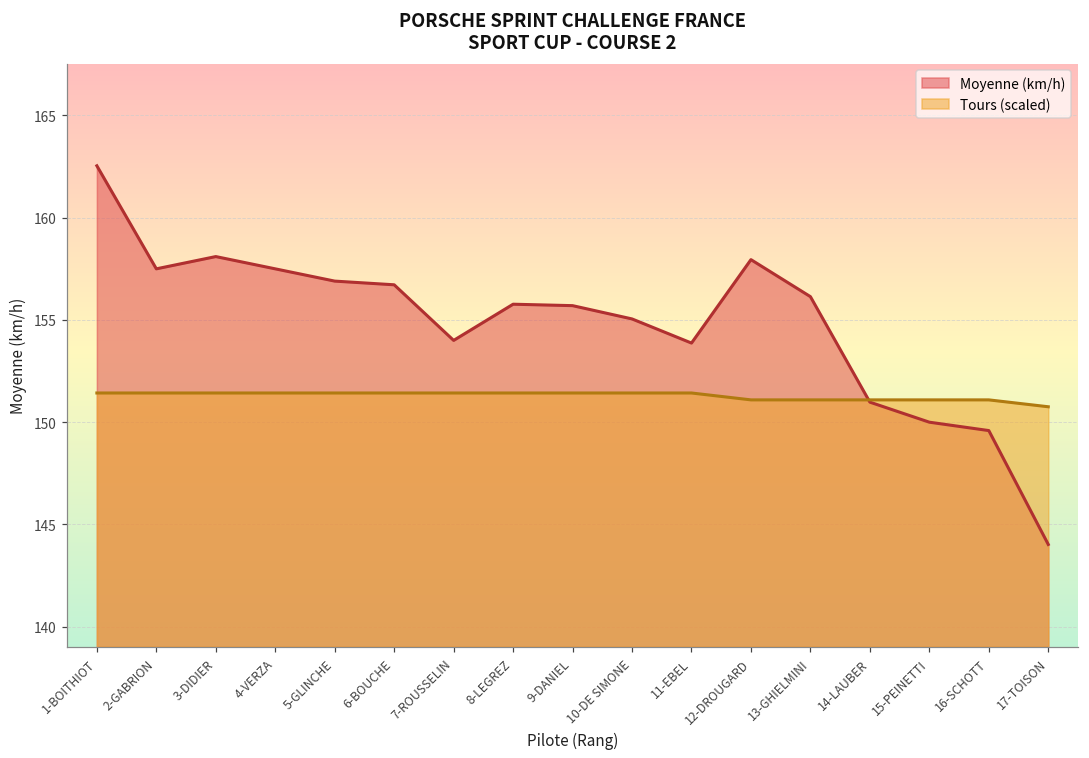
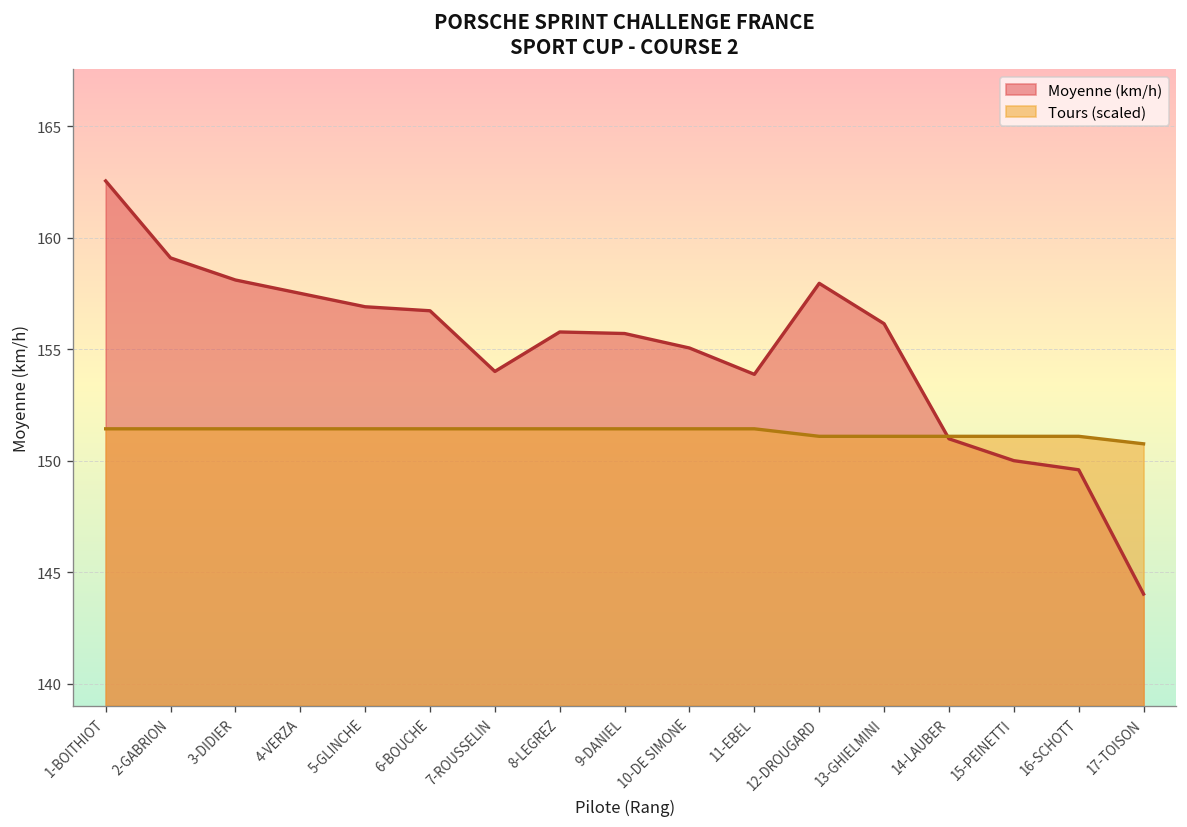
  {
    "Moyenne (km/h)": {
      "1-BOITHIOT": 162.5,
-     "2-GABRION": 157.5,
+     "2-GABRION": 159.1,
      "3-DIDIER": 158.1,
      "4-VERZA": 157.5,
      "5-GLINCHE": 156.9,
      "6-BOUCHE": 156.7,
      "7-ROUSSELIN": 154.0,
      "8-LEGREZ": 155.8,
      "9-DANIEL": 155.7,
      "10-DE SIMONE": 155.1,
      "11-EBEL": 153.9,
      "12-DROUGARD": 158.0,
      "13-GHIELMINI": 156.1,
      "15-PEINETTI": 150.0,
      "16-SCHOTT": 149.6,
      "17-TOISON": 144.0
    },
    "Tours (scaled)": {
      "1-BOITHIOT": 151.4,
      "2-GABRION": 151.4,
      "3-DIDIER": 151.4,
      "4-VERZA": 151.4,
      "5-GLINCHE": 151.4,
      "6-BOUCHE": 151.4,
      "7-ROUSSELIN": 151.4,
      "8-LEGREZ": 151.4,
      "9-DANIEL": 151.4,
      "10-DE SIMONE": 151.4,
      "11-EBEL": 151.4,
      "12-DROUGARD": 151.1,
      "13-GHIELMINI": 151.1,
      "15-PEINETTI": 151.1,
      "16-SCHOTT": 151.1,
      "17-TOISON": 150.8
    }
  }
